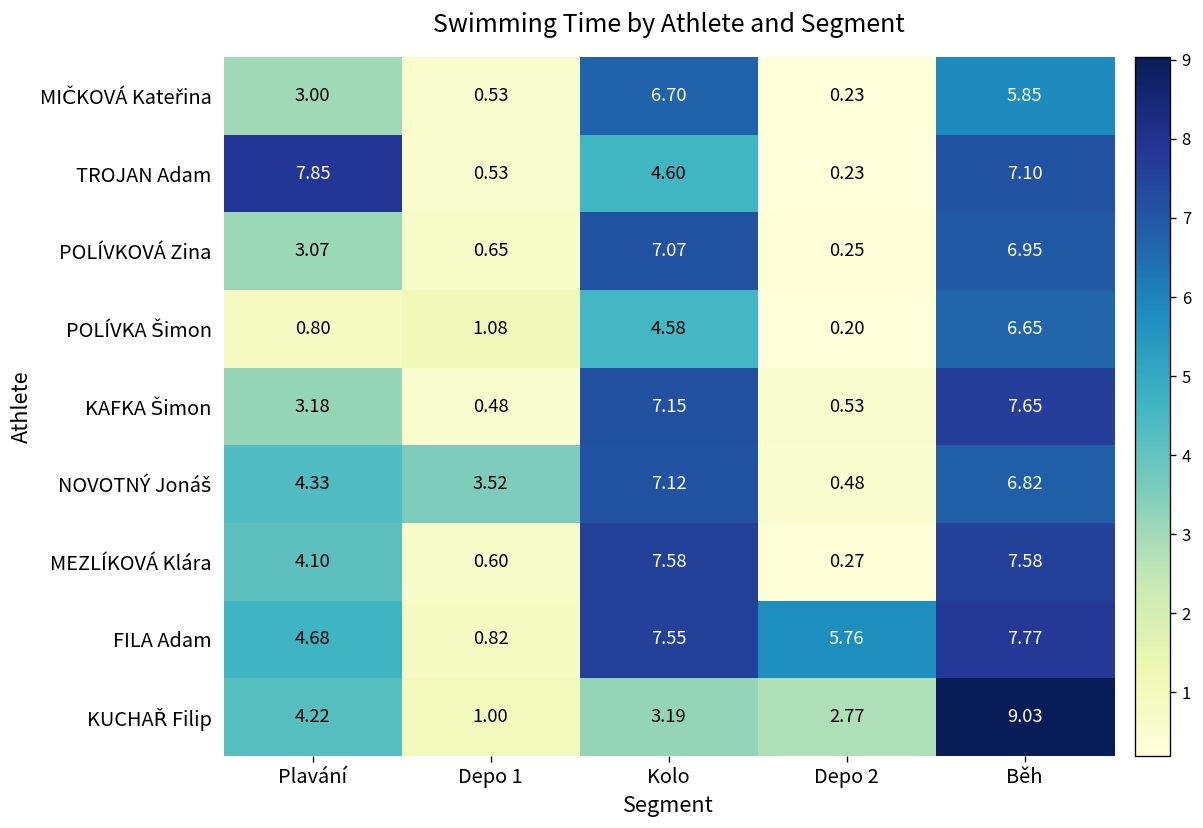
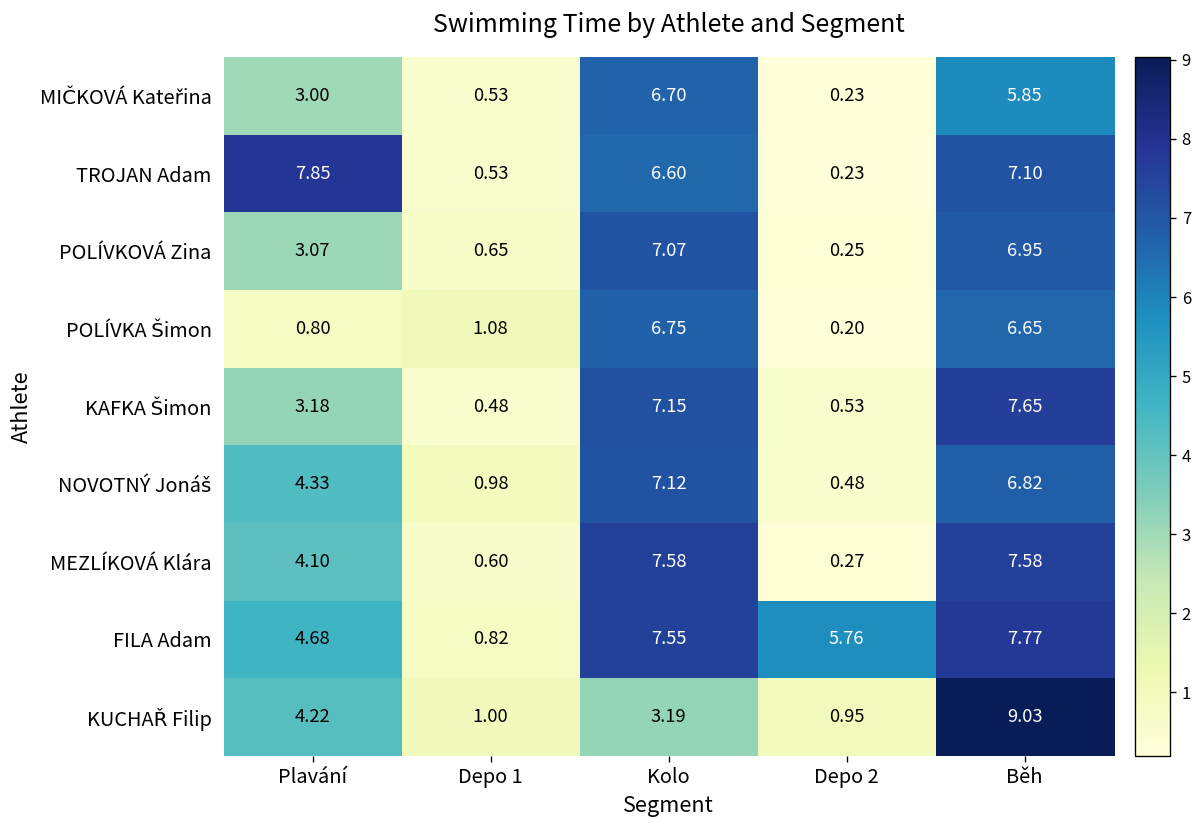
  {
    "MIČKOVÁ Kateřina": {
      "Plavání": 3.00,
      "Depo 1": 0.53,
      "Kolo": 6.70,
      "Depo 2": 0.23,
      "Běh": 5.85
    },
    "TROJAN Adam": {
      "Plavání": 7.85,
      "Depo 1": 0.53,
-     "Kolo": 4.60,
+     "Kolo": 6.60,
      "Depo 2": 0.23,
      "Běh": 7.10
    },
    "POLÍVKOVÁ Zina": {
      "Plavání": 3.07,
      "Depo 1": 0.65,
      "Kolo": 7.07,
      "Depo 2": 0.25,
      "Běh": 6.95
    },
    "POLÍVKA Šimon": {
      "Plavání": 0.80,
      "Depo 1": 1.08,
-     "Kolo": 4.58,
+     "Kolo": 6.75,
      "Depo 2": 0.20,
      "Běh": 6.65
    },
    "KAFKA Šimon": {
      "Plavání": 3.18,
      "Depo 1": 0.48,
      "Kolo": 7.15,
      "Depo 2": 0.53,
      "Běh": 7.65
    },
    "NOVOTNÝ Jonáš": {
      "Plavání": 4.33,
-     "Depo 1": 3.52,
+     "Depo 1": 0.98,
      "Kolo": 7.12,
      "Depo 2": 0.48,
      "Běh": 6.82
    },
    "MEZLÍKOVÁ Klára": {
      "Plavání": 4.10,
      "Depo 1": 0.60,
      "Kolo": 7.58,
      "Depo 2": 0.27,
      "Běh": 7.58
    },
    "FILA Adam": {
      "Plavání": 4.68,
      "Depo 1": 0.82,
      "Kolo": 7.55,
      "Depo 2": 5.76,
      "Běh": 7.77
    },
    "KUCHAŘ Filip": {
      "Plavání": 4.22,
      "Depo 1": 1.00,
      "Kolo": 3.19,
-     "Depo 2": 2.77,
+     "Depo 2": 0.95,
      "Běh": 9.03
    }
  }
